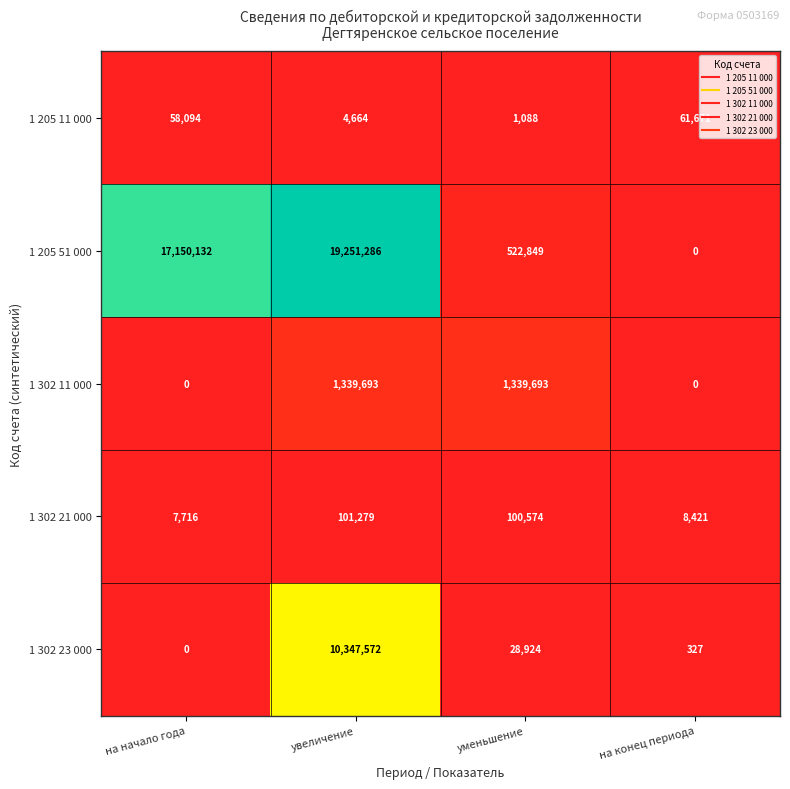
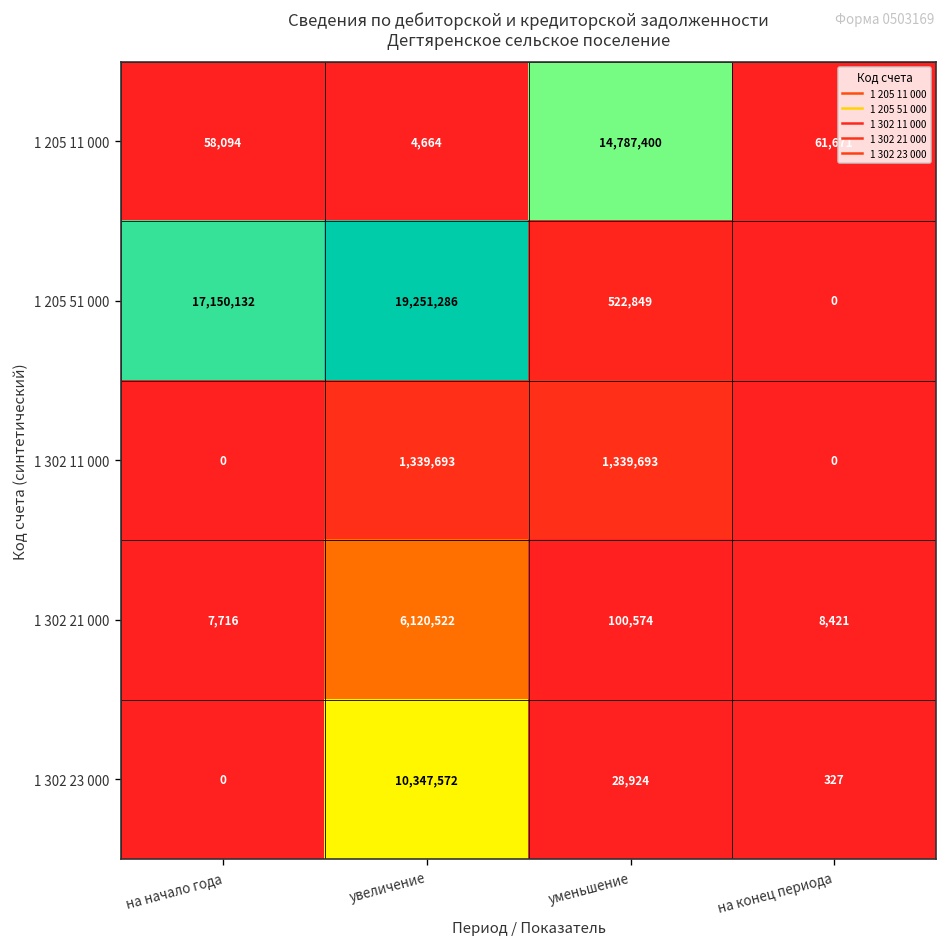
  {
    "1 205 11 000": {
      "на начало года": "58,094",
      "увеличение": "4,664",
-     "уменьшение": "1,088"
+     "уменьшение": "14,787,400"
    },
    "1 205 51 000": {
      "на начало года": "17,150,132",
      "увеличение": "19,251,286",
      "уменьшение": "522,849",
      "на конец периода": "0"
    },
    "1 302 11 000": {
      "на начало года": "0",
      "увеличение": "1,339,693",
      "уменьшение": "1,339,693",
      "на конец периода": "0"
    },
    "1 302 21 000": {
      "на начало года": "7,716",
-     "увеличение": "101,279",
+     "увеличение": "6,120,522",
      "уменьшение": "100,574",
      "на конец периода": "8,421"
    },
    "1 302 23 000": {
      "на начало года": "0",
      "увеличение": "10,347,572",
      "уменьшение": "28,924",
      "на конец периода": "327"
    }
  }
